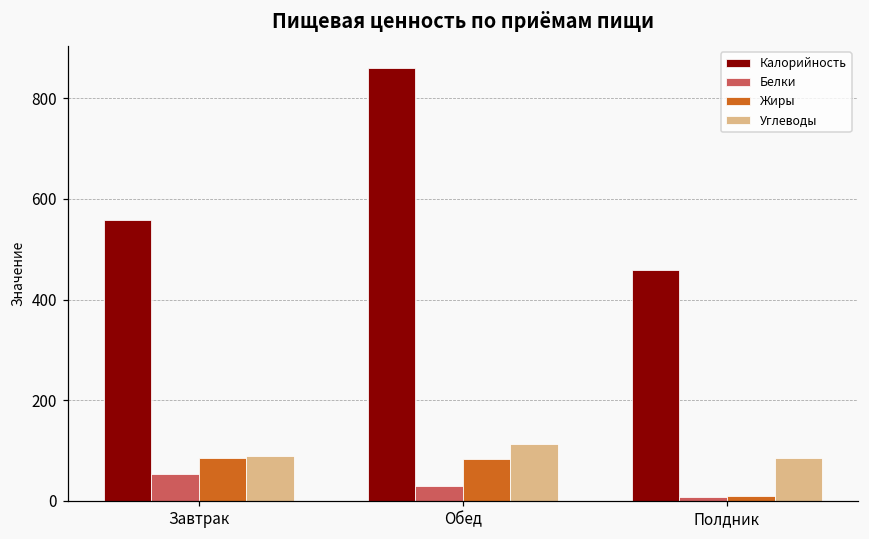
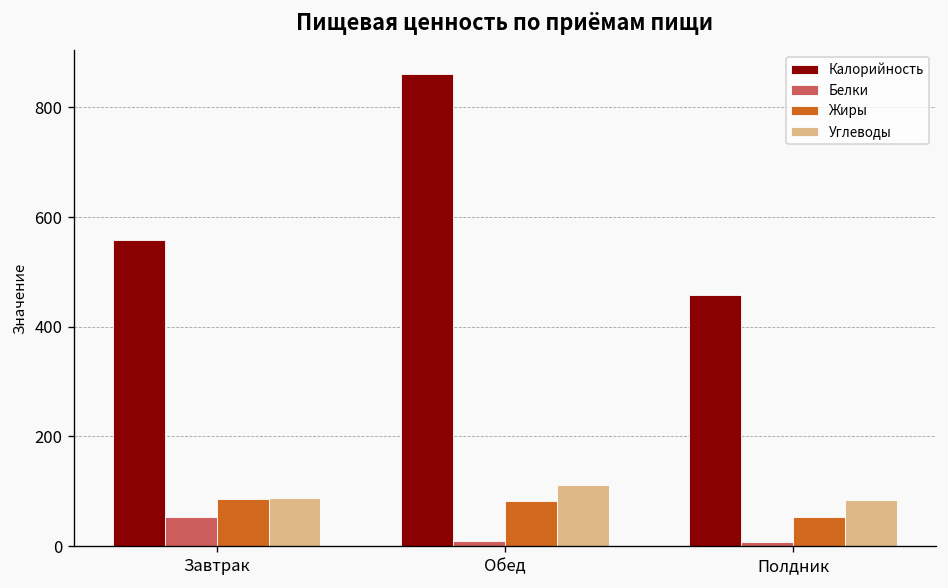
  {
    "Калорийность": {
      "Завтрак": 560,
      "Обед": 860,
      "Полдник": 460
    },
    "Белки": {
      "Завтрак": 50,
-     "Обед": 30,
+     "Обед": 10,
      "Полдник": 10
    },
    "Жиры": {
      "Завтрак": 90,
      "Обед": 80,
-     "Полдник": 10
+     "Полдник": 50
    },
    "Углеводы": {
      "Завтрак": 90,
      "Обед": 110,
      "Полдник": 80
    }
  }
